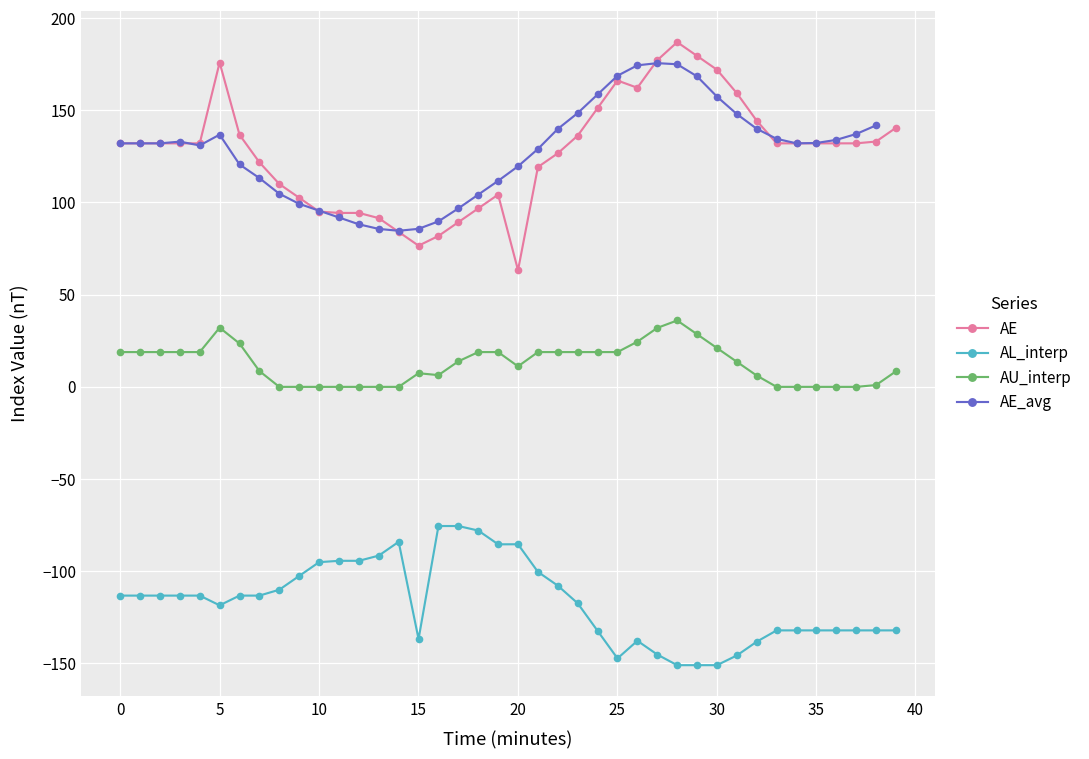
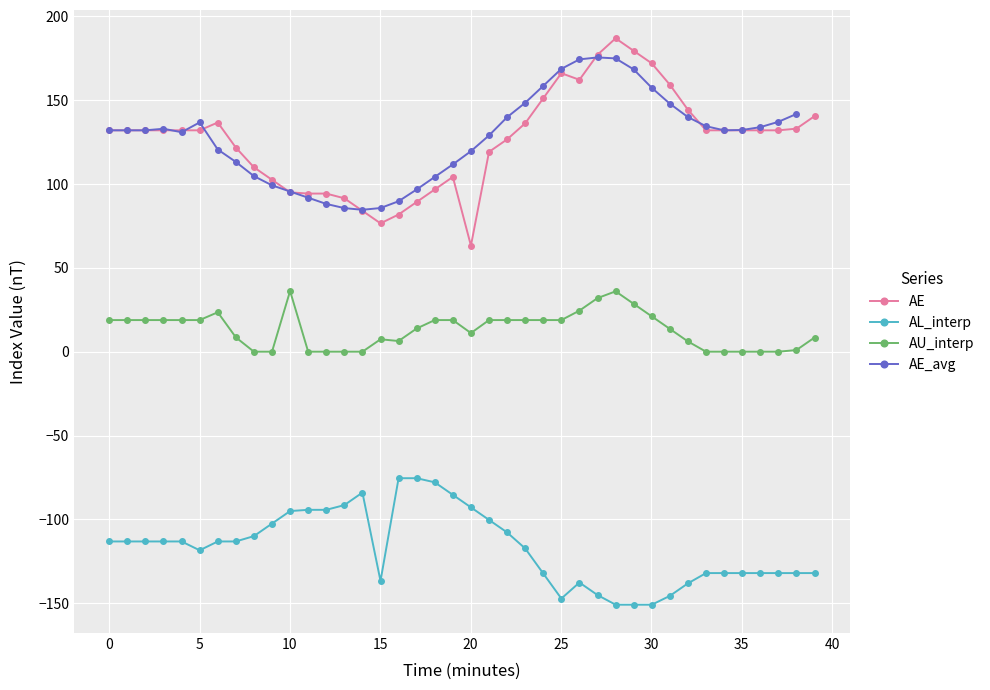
  {
    "AE": {
-     "5": 176,
+     "5": 132,
      "15": 77,
      "20": 63,
      "25": 166
    },
    "AL_interp": {
      "0": -113,
      "5": -118,
      "10": -95,
      "15": -137,
-     "20": -85,
+     "20": -93,
      "25": -147
    },
    "AU_interp": {
      "0": 19,
-     "5": 32,
-     "10": 0,
+     "5": 19,
+     "10": 36,
      "15": 7,
      "20": 11,
      "25": 19
    },
    "AE_avg": {
      "5": 137,
      "15": 86,
      "20": 120,
      "25": 169
    }
  }
